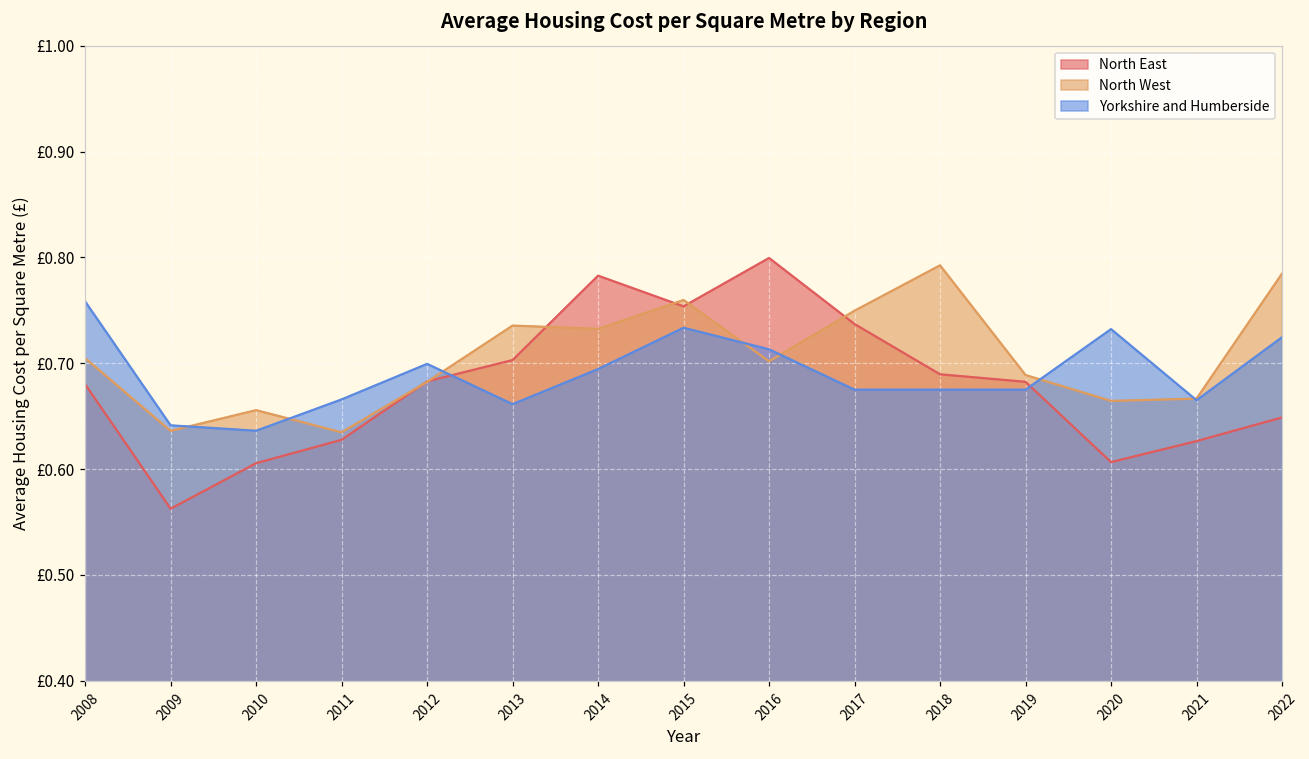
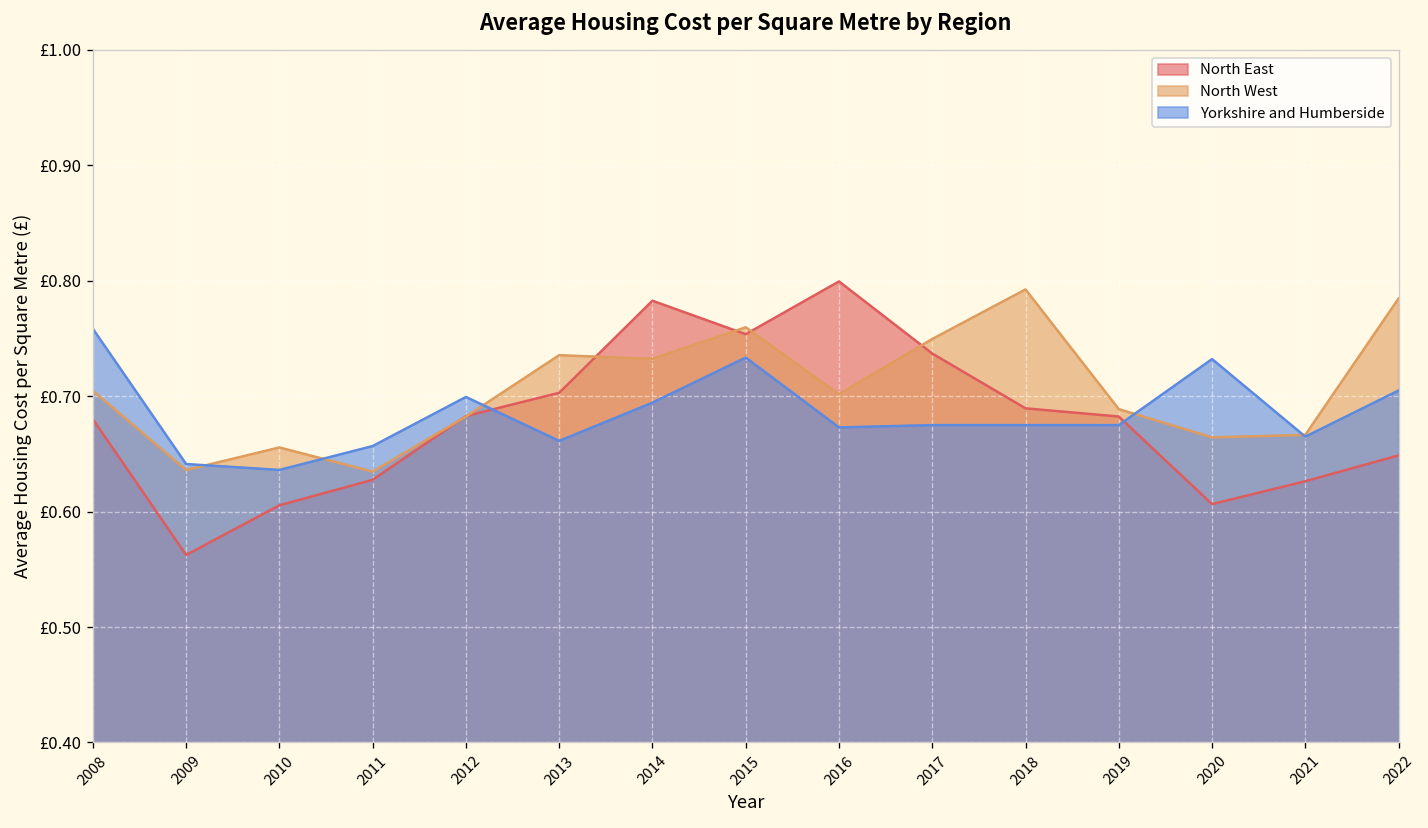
  {
    "Yorkshire and Humberside": {
      "2008": "£0.76",
      "2009": "£0.64",
      "2010": "£0.64",
-     "2011": "£0.67",
+     "2011": "£0.66",
      "2012": "£0.70",
      "2013": "£0.66",
      "2014": "£0.69",
      "2015": "£0.73",
-     "2016": "£0.71",
+     "2016": "£0.67",
      "2017": "£0.67",
      "2018": "£0.67",
      "2019": "£0.67",
      "2020": "£0.73",
-     "2022": "£0.72"
+     "2022": "£0.70"
    }
  }
